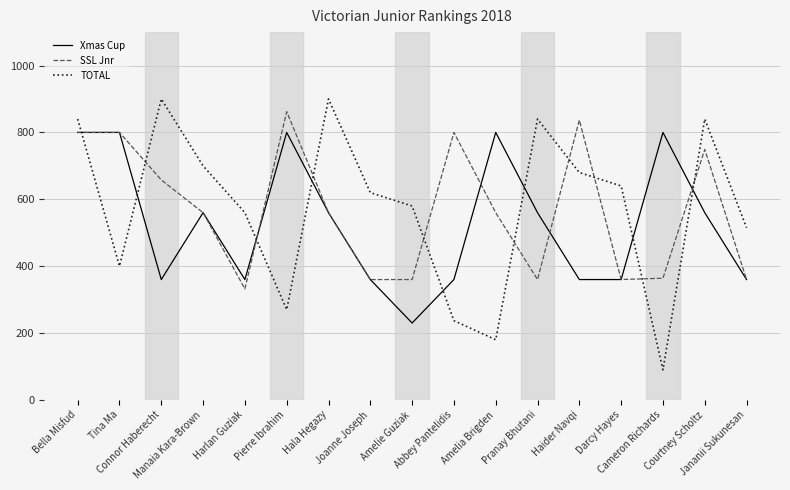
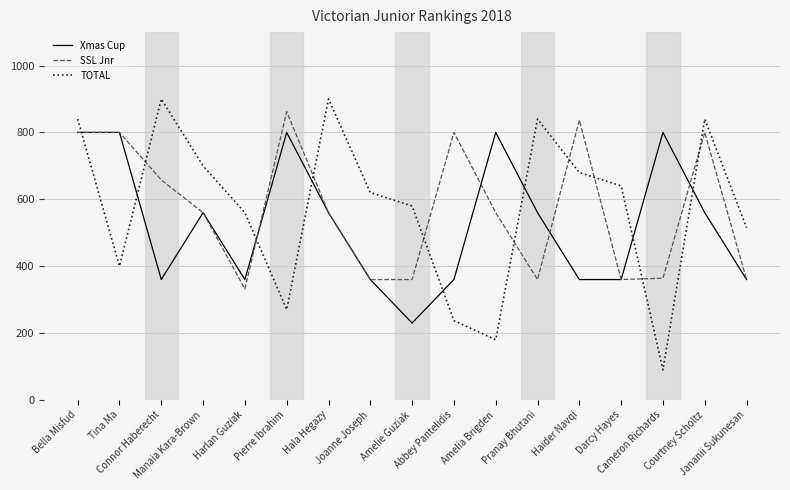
  {
    "SSL Jnr": {
      "Connor Haberecht": 660,
      "Harlan Guziak": 330,
      "Pierre Ibrahim": 860,
      "Amelie Guziak": 360,
      "Abbey Pantelidis": 800,
      "Amelia Brigden": 560,
      "Pranay Bhutani": 360,
      "Haider Navqi": 840,
      "Cameron Richards": 360,
-     "Courtney Scholtz": 750
+     "Courtney Scholtz": 800
    }
  }
